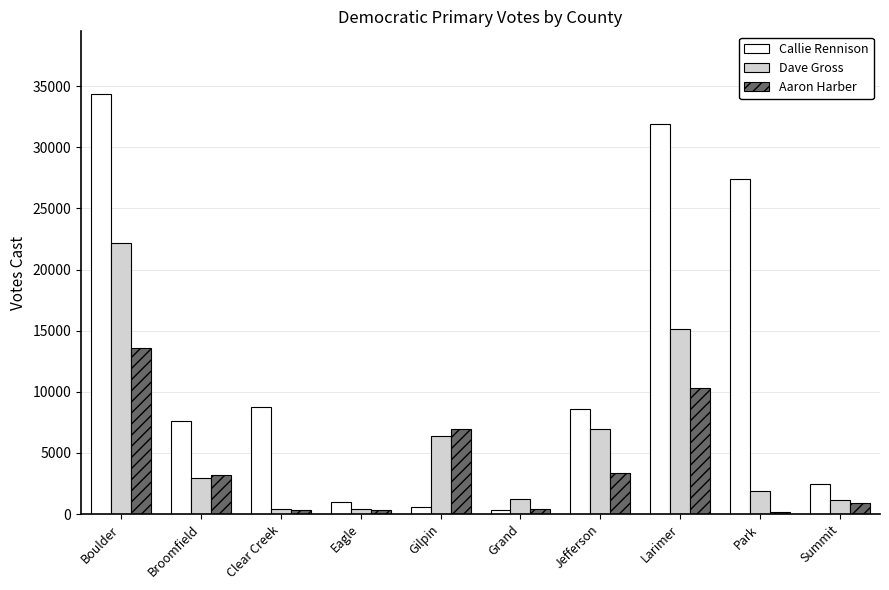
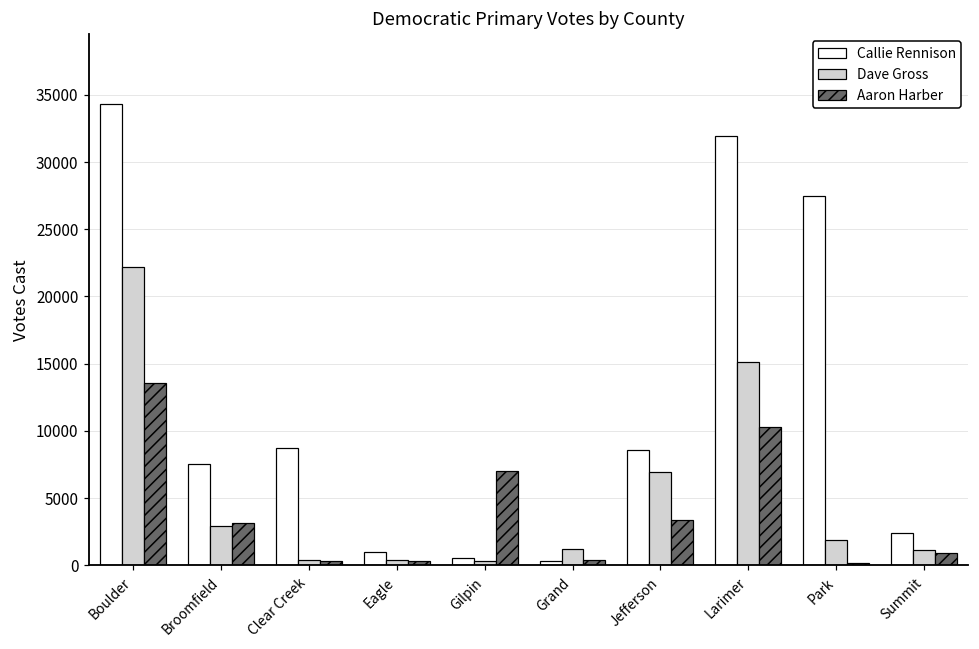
  {
    "Callie Rennison": {
      "Boulder": 34300,
      "Broomfield": 7600,
      "Clear Creek": 8800,
      "Eagle": 1000,
      "Gilpin": 600,
      "Grand": 300,
      "Jefferson": 8600,
      "Larimer": 31900,
      "Park": 27400,
      "Summit": 2400
    },
    "Dave Gross": {
      "Boulder": 22200,
      "Broomfield": 2900,
      "Clear Creek": 400,
      "Eagle": 400,
-     "Gilpin": 6400,
+     "Gilpin": 300,
      "Grand": 1300,
      "Jefferson": 6900,
      "Larimer": 15100,
      "Park": 1900,
      "Summit": 1100
    },
    "Aaron Harber": {
      "Boulder": 13600,
      "Broomfield": 3200,
      "Clear Creek": 400,
      "Eagle": 400,
      "Gilpin": 7000,
      "Grand": 400,
      "Jefferson": 3400,
      "Larimer": 10300,
      "Summit": 900
    }
  }
